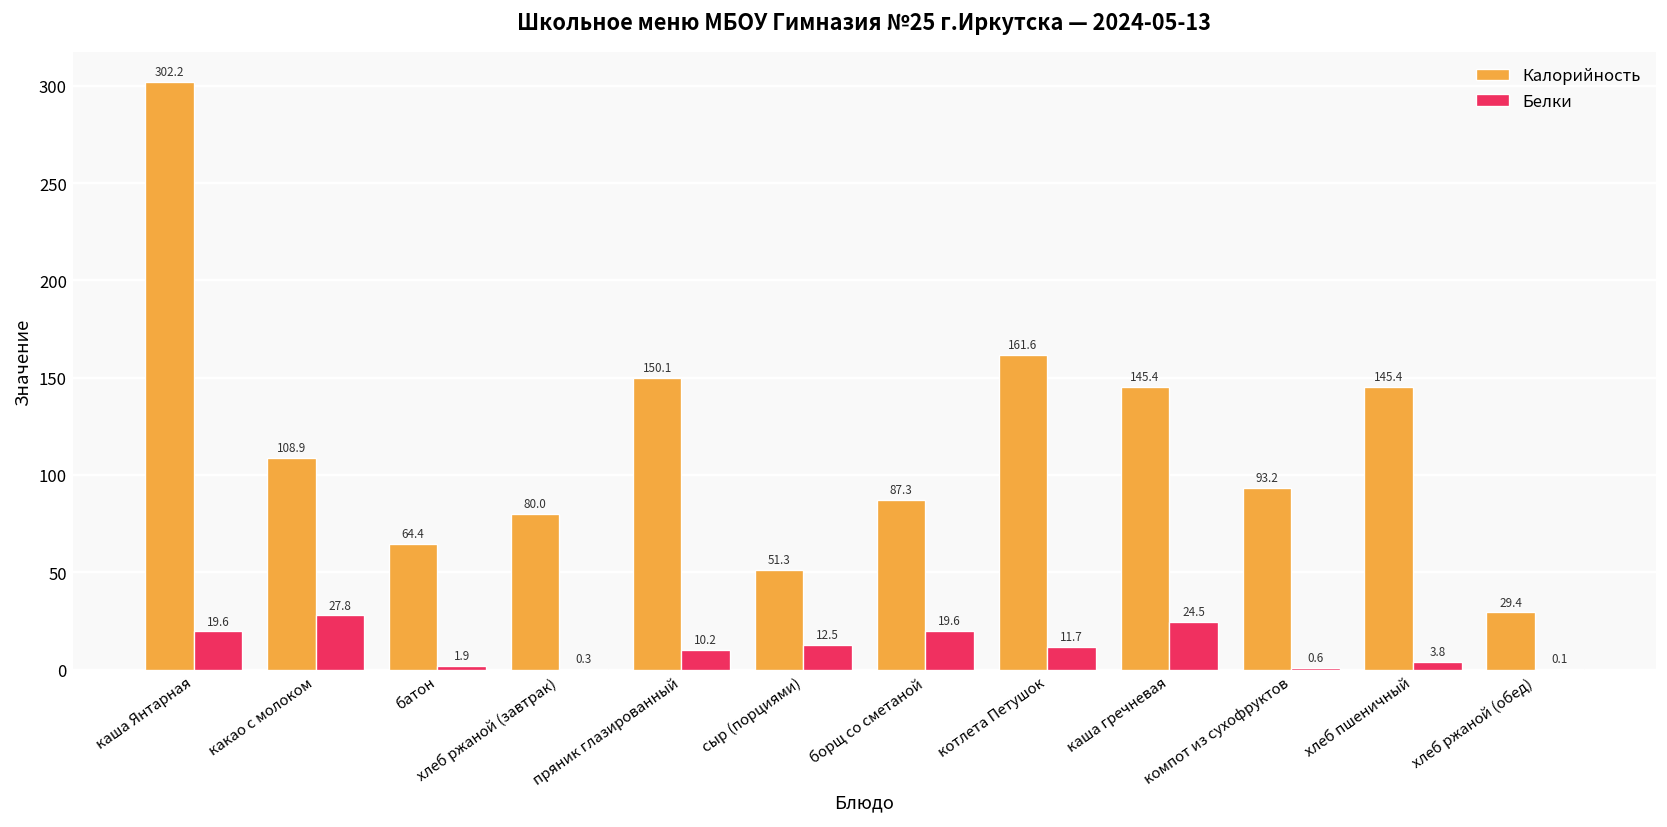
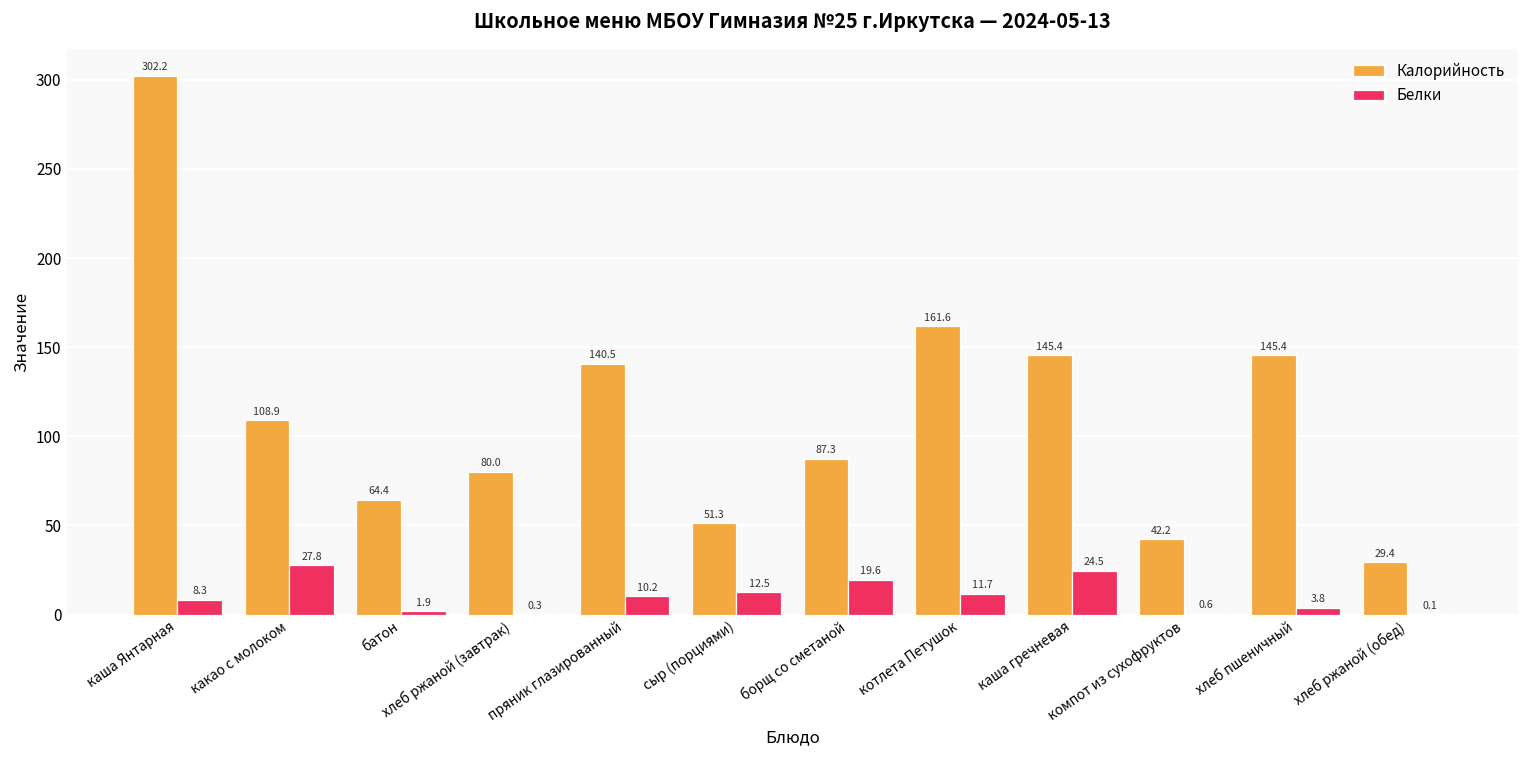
  {
    "Калорийность": {
      "каша Янтарная": 302.2,
      "какао с молоком": 108.9,
      "батон": 64.4,
      "хлеб ржаной (завтрак)": 80.0,
-     "пряник глазированный": 150.1,
+     "пряник глазированный": 140.5,
      "сыр (порциями)": 51.3,
      "борщ со сметаной": 87.3,
      "котлета Петушок": 161.6,
      "каша гречневая": 145.4,
-     "компот из сухофруктов": 93.2,
+     "компот из сухофруктов": 42.2,
      "хлеб пшеничный": 145.4,
      "хлеб ржаной (обед)": 29.4
    },
    "Белки": {
-     "каша Янтарная": 19.6,
+     "каша Янтарная": 8.3,
      "какао с молоком": 27.8,
      "батон": 1.9,
      "хлеб ржаной (завтрак)": 0.3,
      "пряник глазированный": 10.2,
      "сыр (порциями)": 12.5,
      "борщ со сметаной": 19.6,
      "котлета Петушок": 11.7,
      "каша гречневая": 24.5,
      "компот из сухофруктов": 0.6,
      "хлеб пшеничный": 3.8,
      "хлеб ржаной (обед)": 0.1
    }
  }
